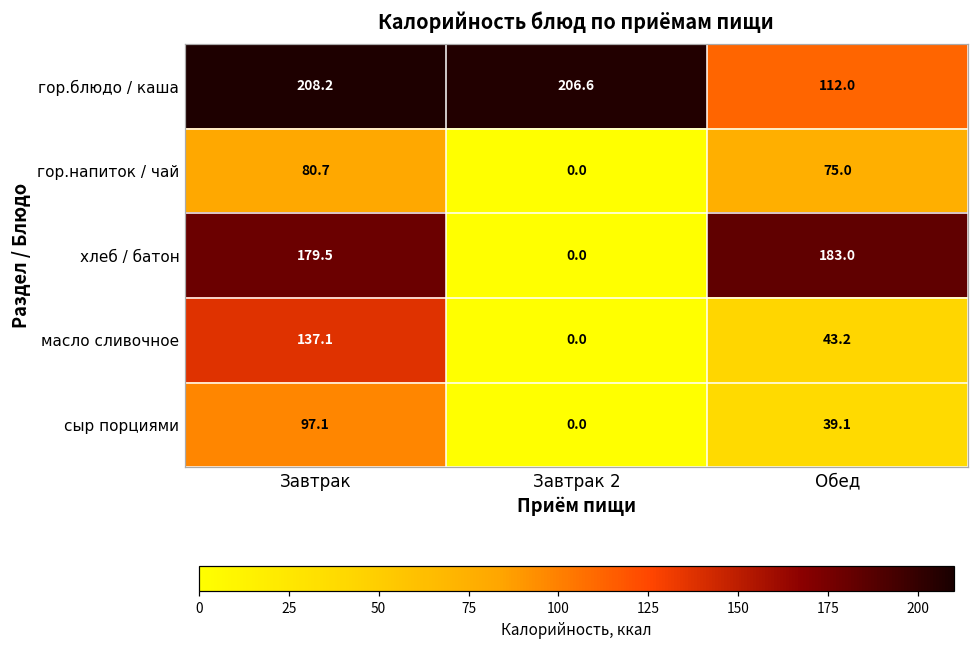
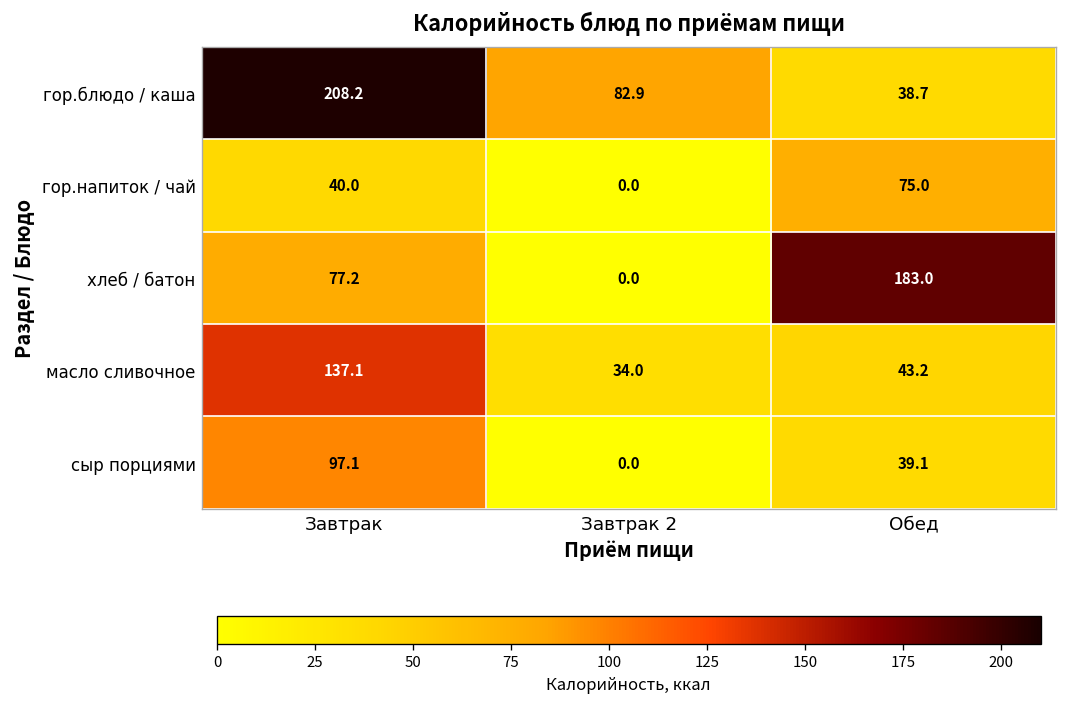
  {
    "гор.блюдо / каша": {
      "Завтрак": 208.2,
-     "Завтрак 2": 206.6,
-     "Обед": 112.0
+     "Завтрак 2": 82.9,
+     "Обед": 38.7
    },
    "гор.напиток / чай": {
-     "Завтрак": 80.7,
+     "Завтрак": 40.0,
      "Завтрак 2": 0.0,
      "Обед": 75.0
    },
    "хлеб / батон": {
-     "Завтрак": 179.5,
+     "Завтрак": 77.2,
      "Завтрак 2": 0.0,
      "Обед": 183.0
    },
    "масло сливочное": {
      "Завтрак": 137.1,
-     "Завтрак 2": 0.0,
+     "Завтрак 2": 34.0,
      "Обед": 43.2
    },
    "сыр порциями": {
      "Завтрак": 97.1,
      "Завтрак 2": 0.0,
      "Обед": 39.1
    }
  }
